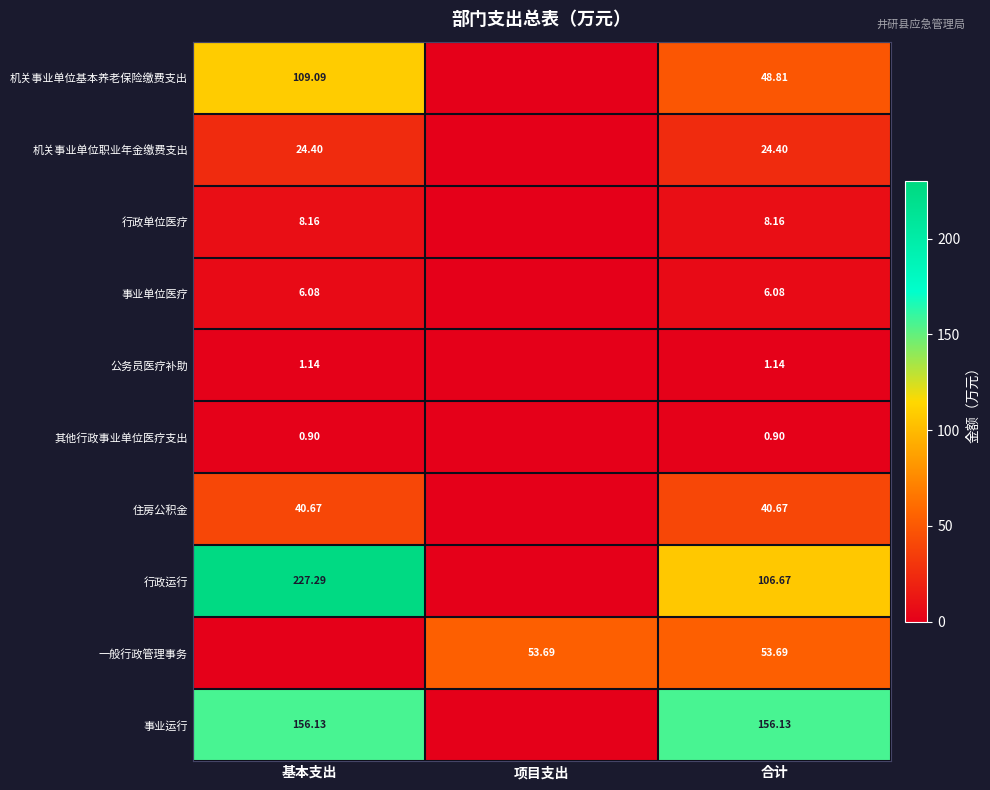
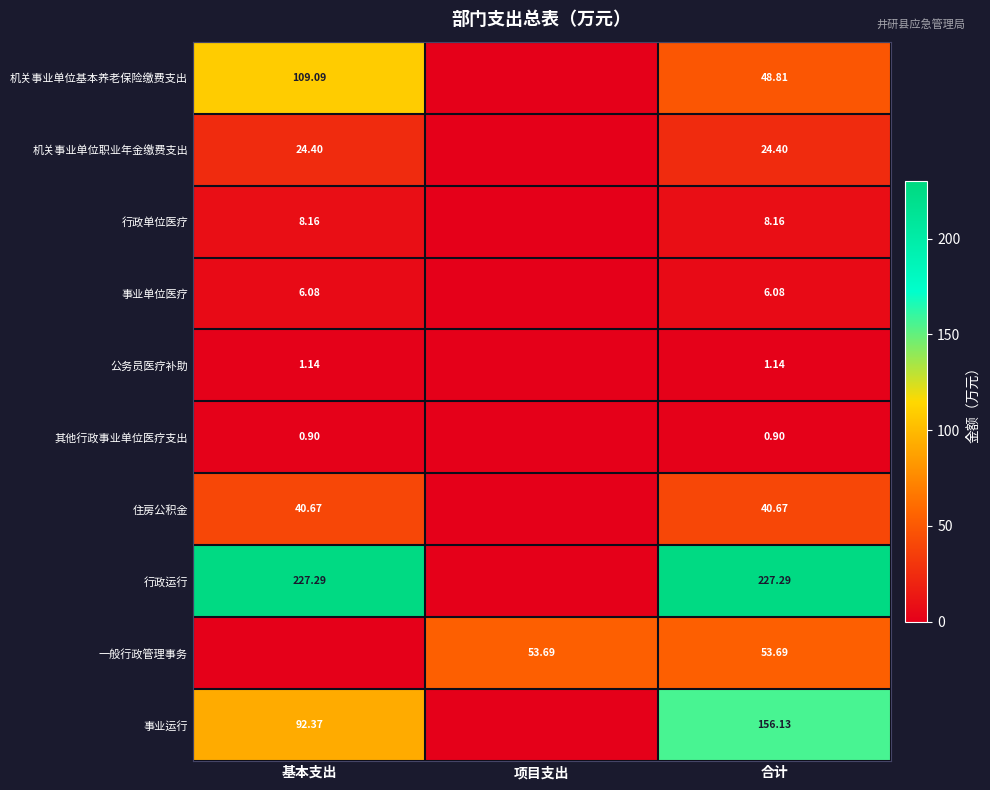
  {
    "机关事业单位基本养老保险缴费支出": {
      "基本支出": 109.09,
      "合计": 48.81
    },
    "机关事业单位职业年金缴费支出": {
      "基本支出": 24.40,
      "合计": 24.40
    },
    "行政单位医疗": {
      "基本支出": 8.16,
      "合计": 8.16
    },
    "事业单位医疗": {
      "基本支出": 6.08,
      "合计": 6.08
    },
    "公务员医疗补助": {
      "基本支出": 1.14,
      "合计": 1.14
    },
    "其他行政事业单位医疗支出": {
      "基本支出": 0.90,
      "合计": 0.90
    },
    "住房公积金": {
      "基本支出": 40.67,
      "合计": 40.67
    },
    "行政运行": {
      "基本支出": 227.29,
-     "合计": 106.67
+     "合计": 227.29
    },
    "一般行政管理事务": {
      "项目支出": 53.69,
      "合计": 53.69
    },
    "事业运行": {
-     "基本支出": 156.13,
+     "基本支出": 92.37,
      "合计": 156.13
    }
  }
